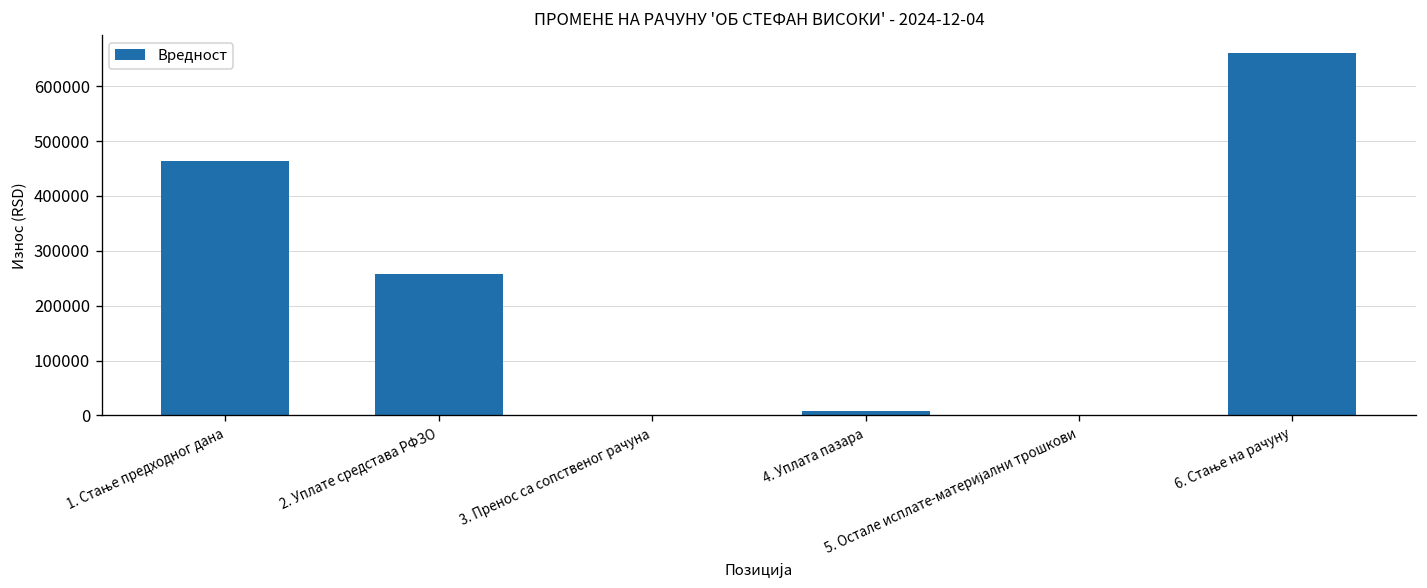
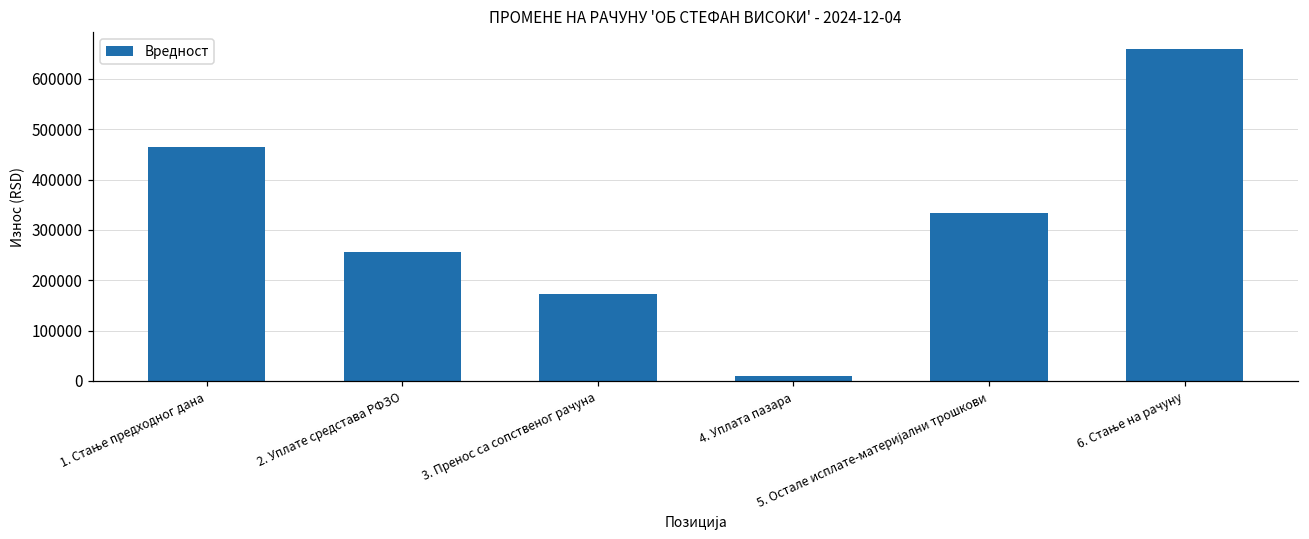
  {
    "1. Стање предходног дана": 460000,
    "2. Уплате средстава РФЗО": 260000,
-   "3. Пренос са сопственог рачуна": 0,
+   "3. Пренос са сопственог рачуна": 170000,
    "4. Уплата пазара": 10000,
-   "5. Остале исплате-материјални трошкови": 0,
+   "5. Остале исплате-материјални трошкови": 330000,
    "6. Стање на рачуну": 660000
  }
